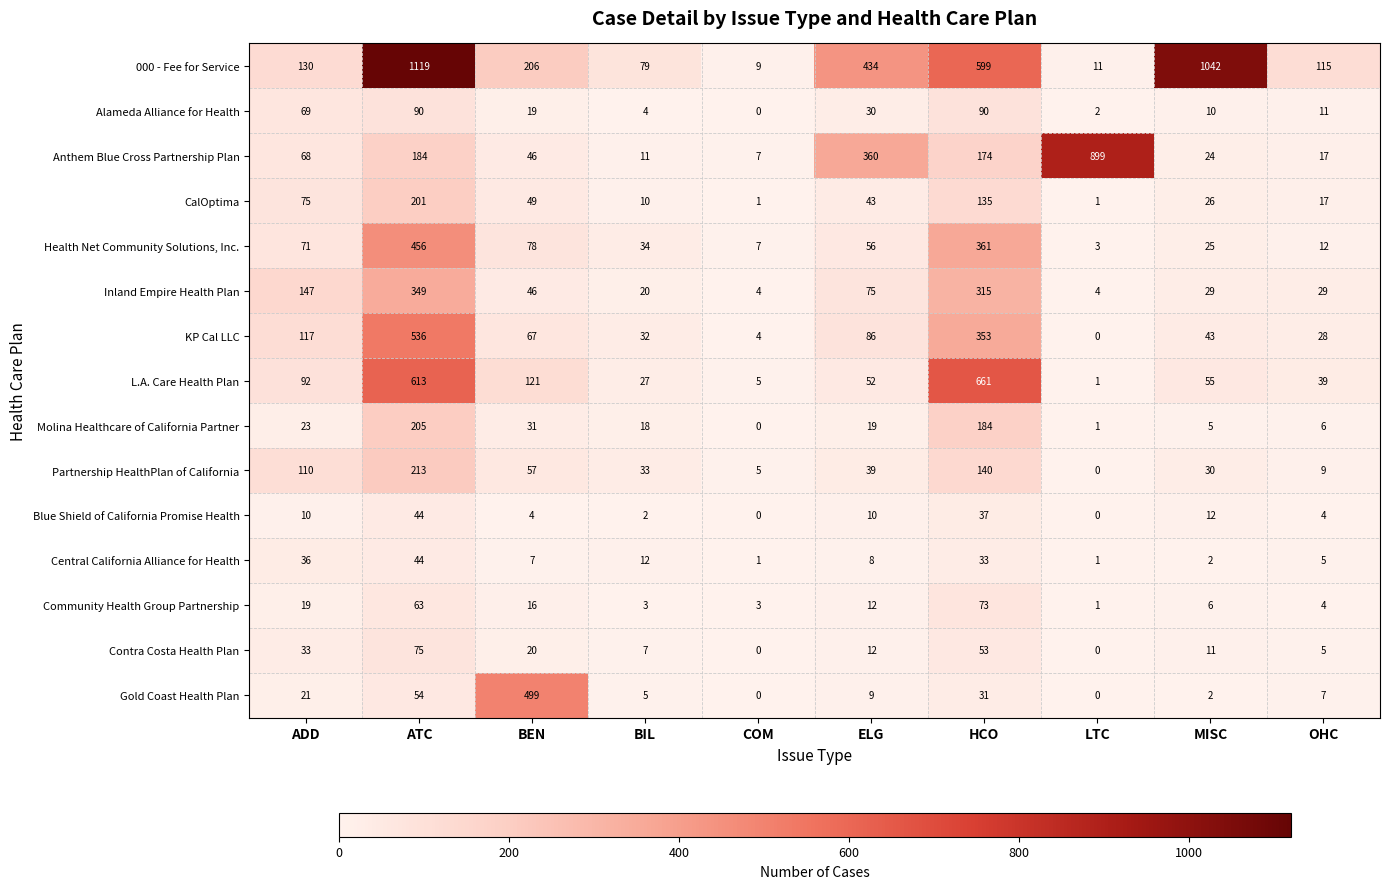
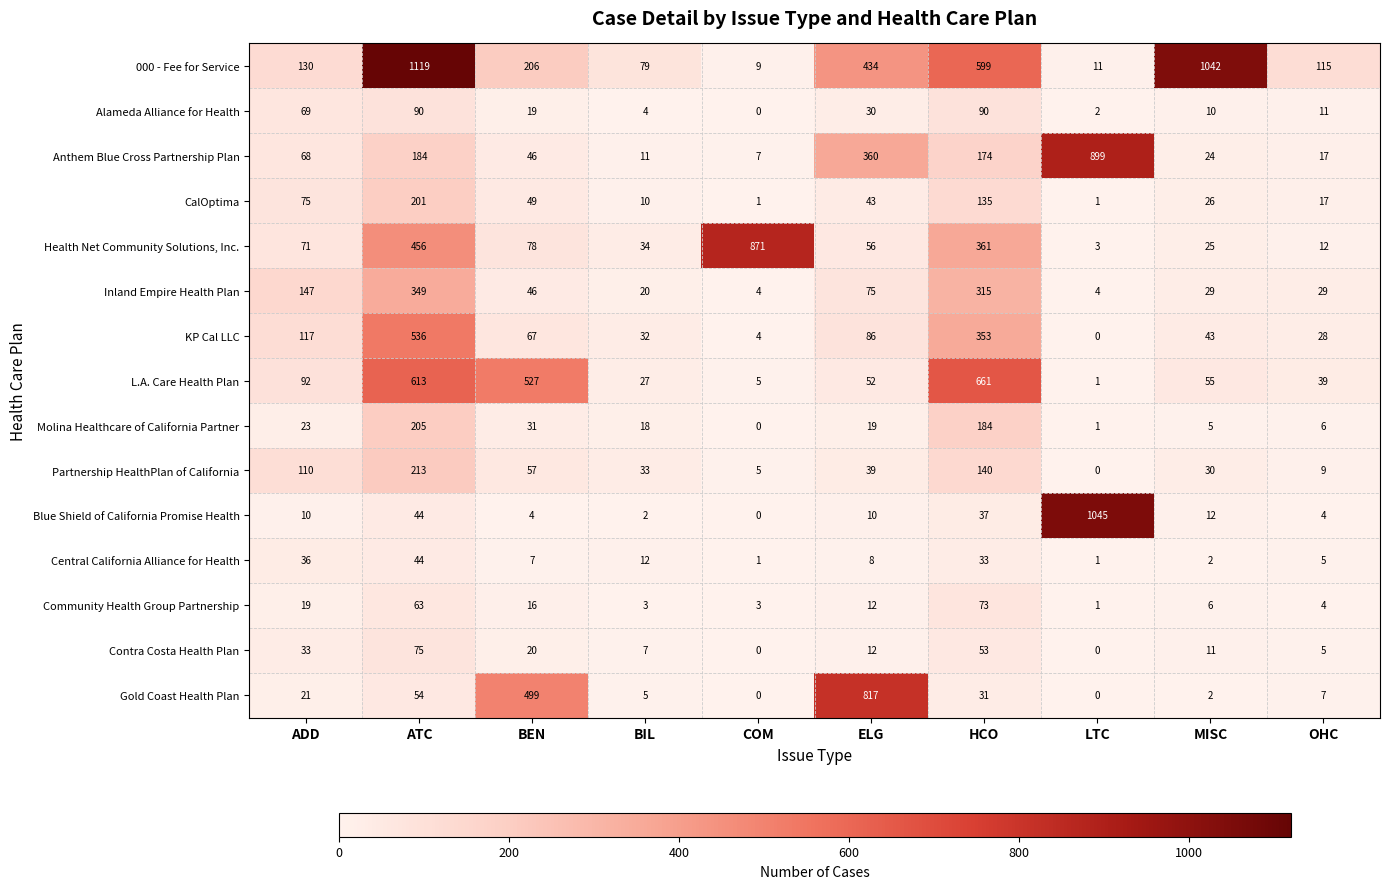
  {
    "000 - Fee for Service": {
      "ADD": 130,
      "ATC": 1119,
      "BEN": 206,
      "BIL": 79,
      "COM": 9,
      "ELG": 434,
      "HCO": 599,
      "LTC": 11,
      "MISC": 1042,
      "OHC": 115
    },
    "Alameda Alliance for Health": {
      "ADD": 69,
      "ATC": 90,
      "BEN": 19,
      "BIL": 4,
      "COM": 0,
      "ELG": 30,
      "HCO": 90,
      "LTC": 2,
      "MISC": 10,
      "OHC": 11
    },
    "Anthem Blue Cross Partnership Plan": {
      "ADD": 68,
      "ATC": 184,
      "BEN": 46,
      "BIL": 11,
      "COM": 7,
      "ELG": 360,
      "HCO": 174,
      "LTC": 899,
      "MISC": 24,
      "OHC": 17
    },
    "CalOptima": {
      "ADD": 75,
      "ATC": 201,
      "BEN": 49,
      "BIL": 10,
      "COM": 1,
      "ELG": 43,
      "HCO": 135,
      "LTC": 1,
      "MISC": 26,
      "OHC": 17
    },
    "Health Net Community Solutions, Inc.": {
      "ADD": 71,
      "ATC": 456,
      "BEN": 78,
      "BIL": 34,
-     "COM": 7,
+     "COM": 871,
      "ELG": 56,
      "HCO": 361,
      "LTC": 3,
      "MISC": 25,
      "OHC": 12
    },
    "Inland Empire Health Plan": {
      "ADD": 147,
      "ATC": 349,
      "BEN": 46,
      "BIL": 20,
      "COM": 4,
      "ELG": 75,
      "HCO": 315,
      "LTC": 4,
      "MISC": 29,
      "OHC": 29
    },
    "KP Cal LLC": {
      "ADD": 117,
      "ATC": 536,
      "BEN": 67,
      "BIL": 32,
      "COM": 4,
      "ELG": 86,
      "HCO": 353,
      "LTC": 0,
      "MISC": 43,
      "OHC": 28
    },
    "L.A. Care Health Plan": {
      "ADD": 92,
      "ATC": 613,
-     "BEN": 121,
+     "BEN": 527,
      "BIL": 27,
      "COM": 5,
      "ELG": 52,
      "HCO": 661,
      "LTC": 1,
      "MISC": 55,
      "OHC": 39
    },
    "Molina Healthcare of California Partner": {
      "ADD": 23,
      "ATC": 205,
      "BEN": 31,
      "BIL": 18,
      "COM": 0,
      "ELG": 19,
      "HCO": 184,
      "LTC": 1,
      "MISC": 5,
      "OHC": 6
    },
    "Partnership HealthPlan of California": {
      "ADD": 110,
      "ATC": 213,
      "BEN": 57,
      "BIL": 33,
      "COM": 5,
      "ELG": 39,
      "HCO": 140,
      "LTC": 0,
      "MISC": 30,
      "OHC": 9
    },
    "Blue Shield of California Promise Health": {
      "ADD": 10,
      "ATC": 44,
      "BEN": 4,
      "BIL": 2,
      "COM": 0,
      "ELG": 10,
      "HCO": 37,
-     "LTC": 0,
+     "LTC": 1045,
      "MISC": 12,
      "OHC": 4
    },
    "Central California Alliance for Health": {
      "ADD": 36,
      "ATC": 44,
      "BEN": 7,
      "BIL": 12,
      "COM": 1,
      "ELG": 8,
      "HCO": 33,
      "LTC": 1,
      "MISC": 2,
      "OHC": 5
    },
    "Community Health Group Partnership": {
      "ADD": 19,
      "ATC": 63,
      "BEN": 16,
      "BIL": 3,
      "COM": 3,
      "ELG": 12,
      "HCO": 73,
      "LTC": 1,
      "MISC": 6,
      "OHC": 4
    },
    "Contra Costa Health Plan": {
      "ADD": 33,
      "ATC": 75,
      "BEN": 20,
      "BIL": 7,
      "COM": 0,
      "ELG": 12,
      "HCO": 53,
      "LTC": 0,
      "MISC": 11,
      "OHC": 5
    },
    "Gold Coast Health Plan": {
      "ADD": 21,
      "ATC": 54,
      "BEN": 499,
      "BIL": 5,
      "COM": 0,
-     "ELG": 9,
+     "ELG": 817,
      "HCO": 31,
      "LTC": 0,
      "MISC": 2,
      "OHC": 7
    }
  }
